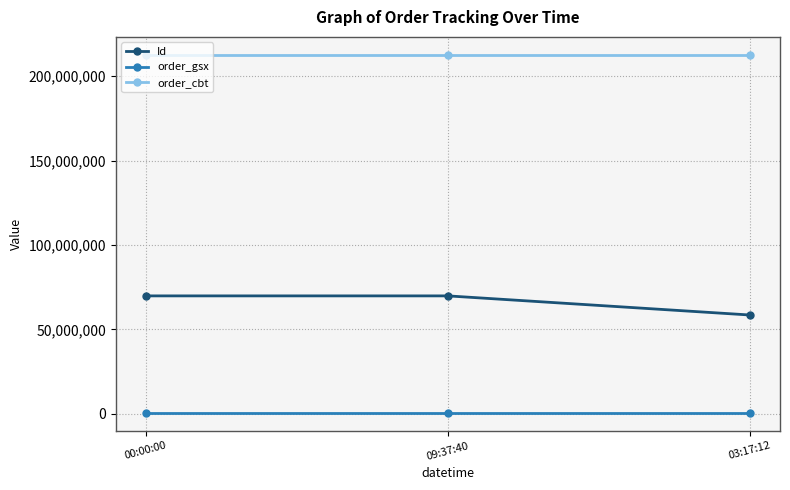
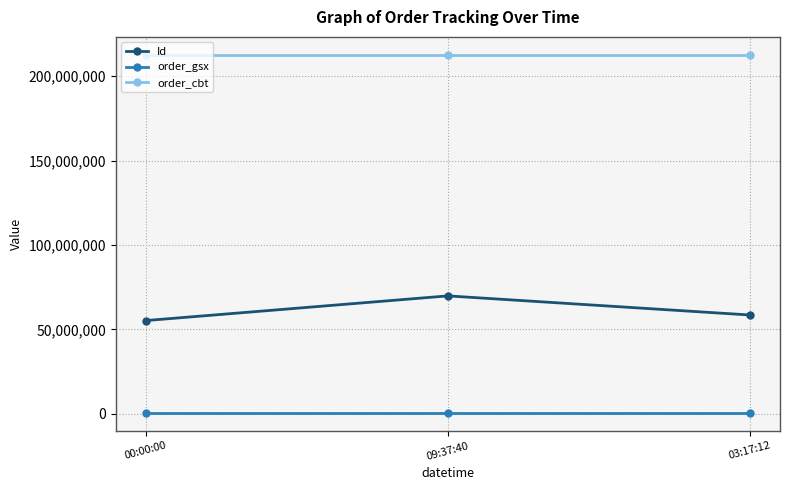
  {
    "Id": {
-     "00:00:00": "70,000,000",
+     "00:00:00": "55,000,000",
      "09:37:40": "70,000,000",
      "03:17:12": "59,000,000"
    },
    "order_gsx": {
      "00:00:00": "1,000,000",
      "09:37:40": "1,000,000",
      "03:17:12": "1,000,000"
    },
    "order_cbt": {
      "09:37:40": "213,000,000",
      "03:17:12": "213,000,000"
    }
  }
